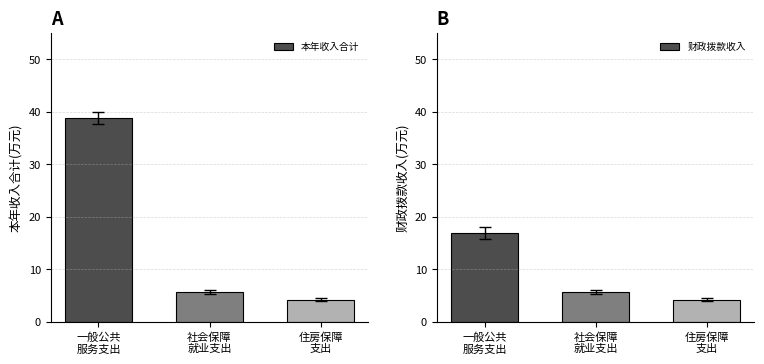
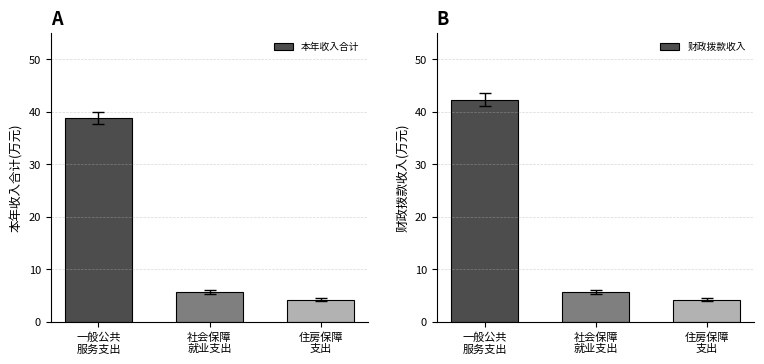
  {
    "A": {
      "本年收入合计": {
        "一般公共 服务支出": 39,
        "社会保障 就业支出": 6,
        "住房保障 支出": 4
      }
    },
    "B": {
      "财政拨款收入": {
-       "一般公共 服务支出": 17,
+       "一般公共 服务支出": 42,
        "社会保障 就业支出": 6,
        "住房保障 支出": 4
      }
    }
  }
